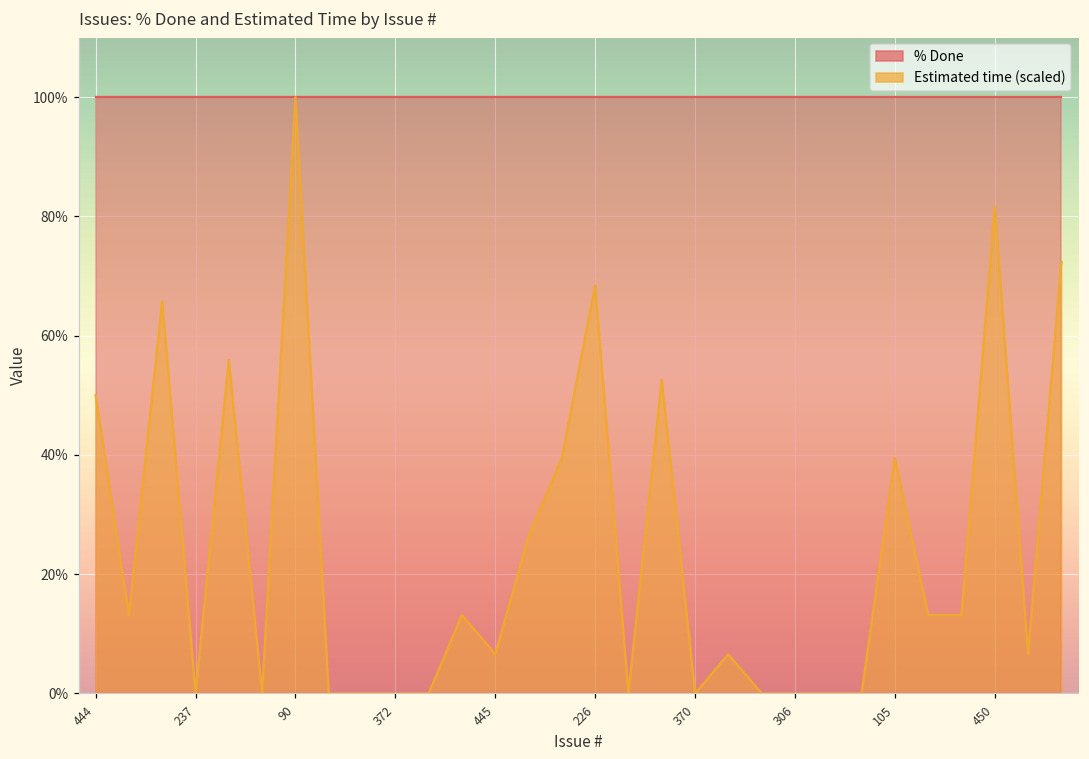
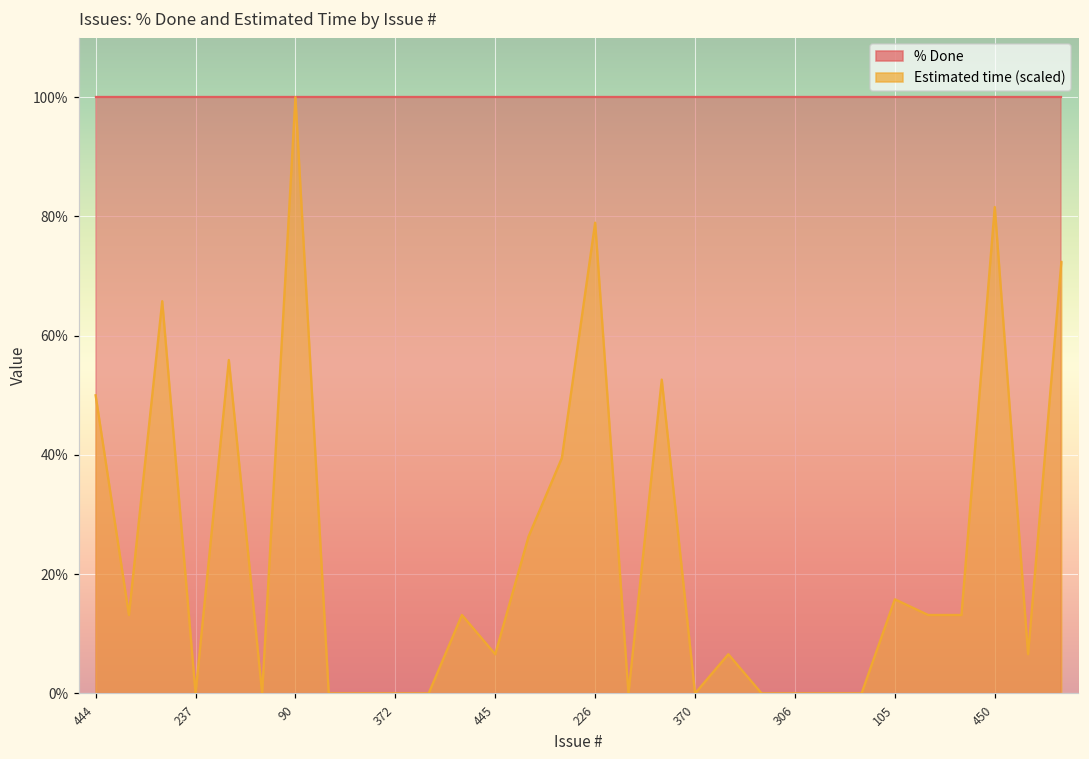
  {
    "% Done": {
      "444": "100%",
      "237": "100%",
      "372": "100%",
      "445": "100%",
      "226": "100%",
      "370": "100%",
      "306": "100%",
      "105": "100%",
      "450": "100%"
    },
    "Estimated time (scaled)": {
      "444": "50%",
      "237": "0%",
      "372": "0%",
      "445": "7%",
-     "226": "68%",
+     "226": "79%",
      "370": "0%",
      "306": "0%",
-     "105": "39%",
+     "105": "16%",
      "450": "82%"
    }
  }
